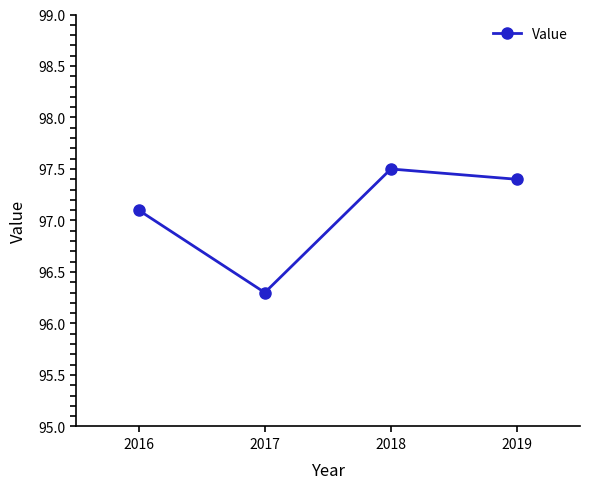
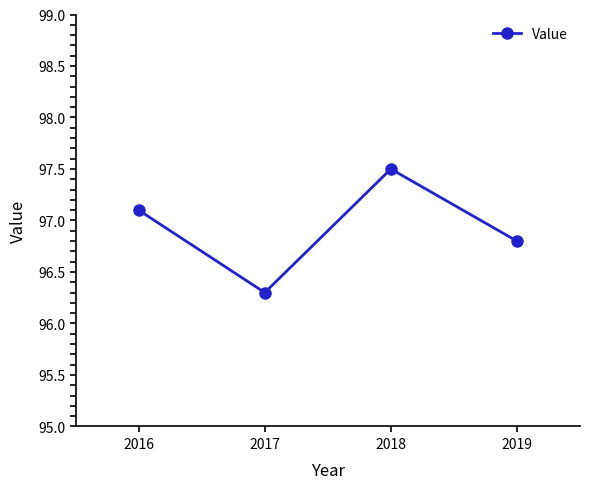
  {
    "2016": 97.1,
    "2017": 96.3,
    "2018": 97.5,
-   "2019": 97.4
+   "2019": 96.8
  }
